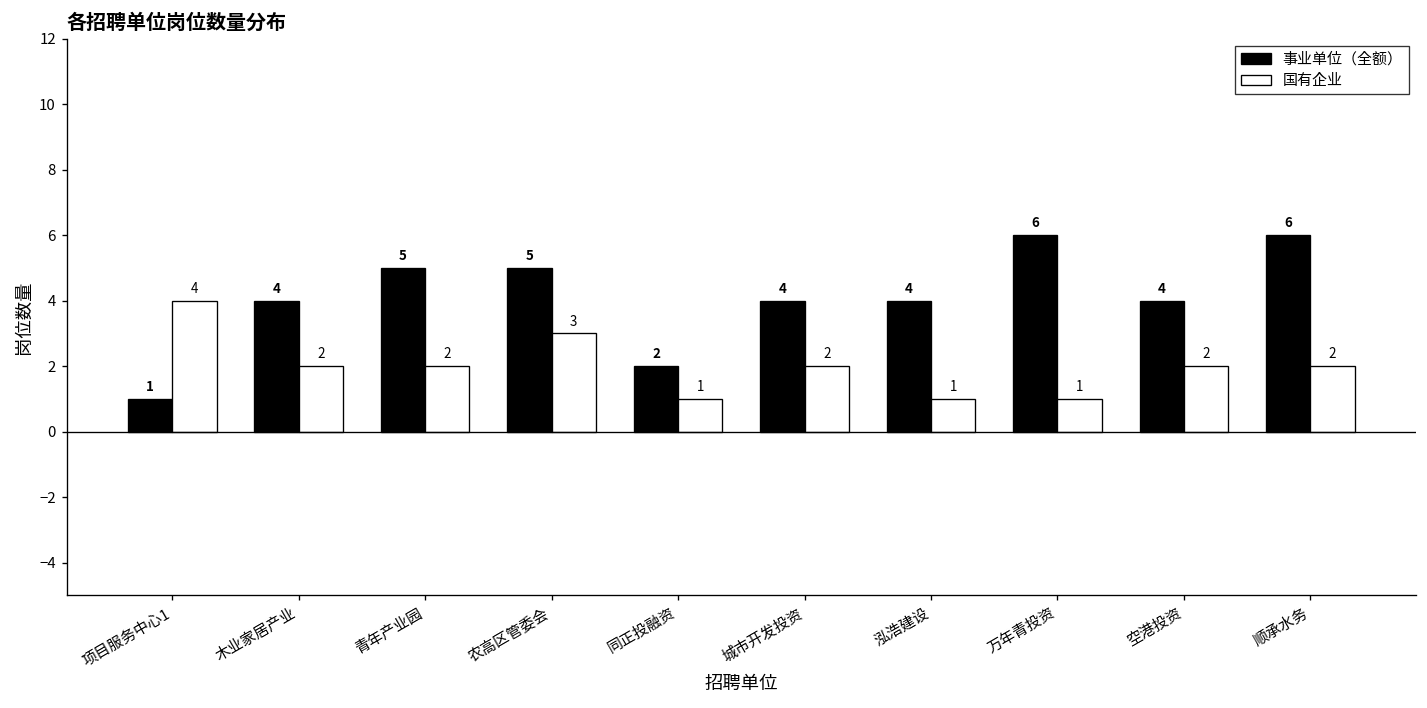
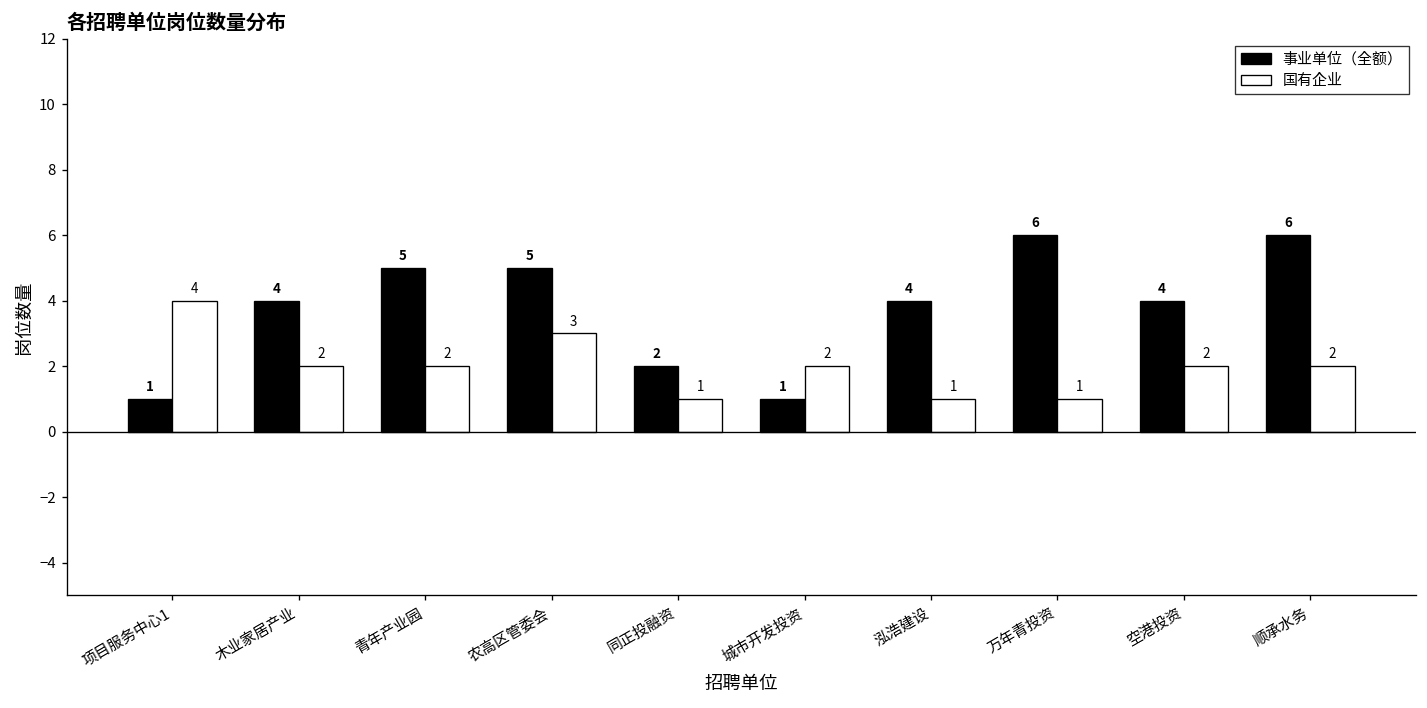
  {
    "事业单位（全额）": {
      "项目服务中心1": 1,
      "木业家居产业": 4,
      "青年产业园": 5,
      "农高区管委会": 5,
      "同正投融资": 2,
-     "城市开发投资": 4,
+     "城市开发投资": 1,
      "泓浩建设": 4,
      "万年青投资": 6,
      "空港投资": 4,
      "顺承水务": 6
    },
    "国有企业": {
      "项目服务中心1": 4,
      "木业家居产业": 2,
      "青年产业园": 2,
      "农高区管委会": 3,
      "同正投融资": 1,
      "城市开发投资": 2,
      "泓浩建设": 1,
      "万年青投资": 1,
      "空港投资": 2,
      "顺承水务": 2
    }
  }
